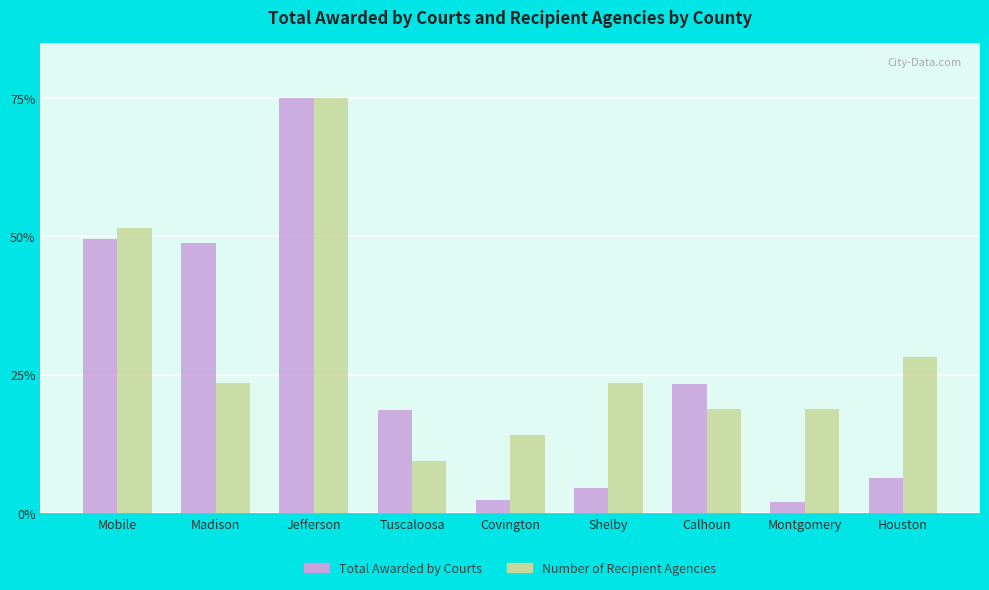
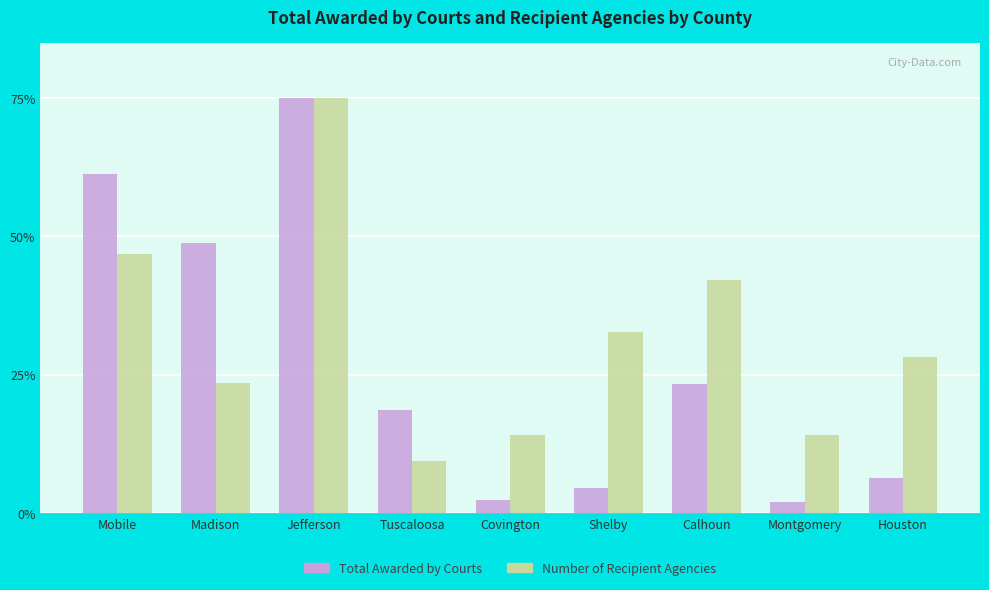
  {
    "Total Awarded by Courts": {
-     "Mobile": "50%",
+     "Mobile": "61%",
      "Madison": "49%",
      "Jefferson": "75%",
      "Tuscaloosa": "19%",
      "Covington": "2%",
      "Shelby": "5%",
      "Calhoun": "23%",
      "Montgomery": "2%",
      "Houston": "6%"
    },
    "Number of Recipient Agencies": {
-     "Mobile": "52%",
+     "Mobile": "47%",
      "Madison": "23%",
      "Jefferson": "75%",
      "Tuscaloosa": "9%",
      "Covington": "14%",
-     "Shelby": "23%",
-     "Calhoun": "19%",
-     "Montgomery": "19%",
+     "Shelby": "33%",
+     "Calhoun": "42%",
+     "Montgomery": "14%",
      "Houston": "28%"
    }
  }
